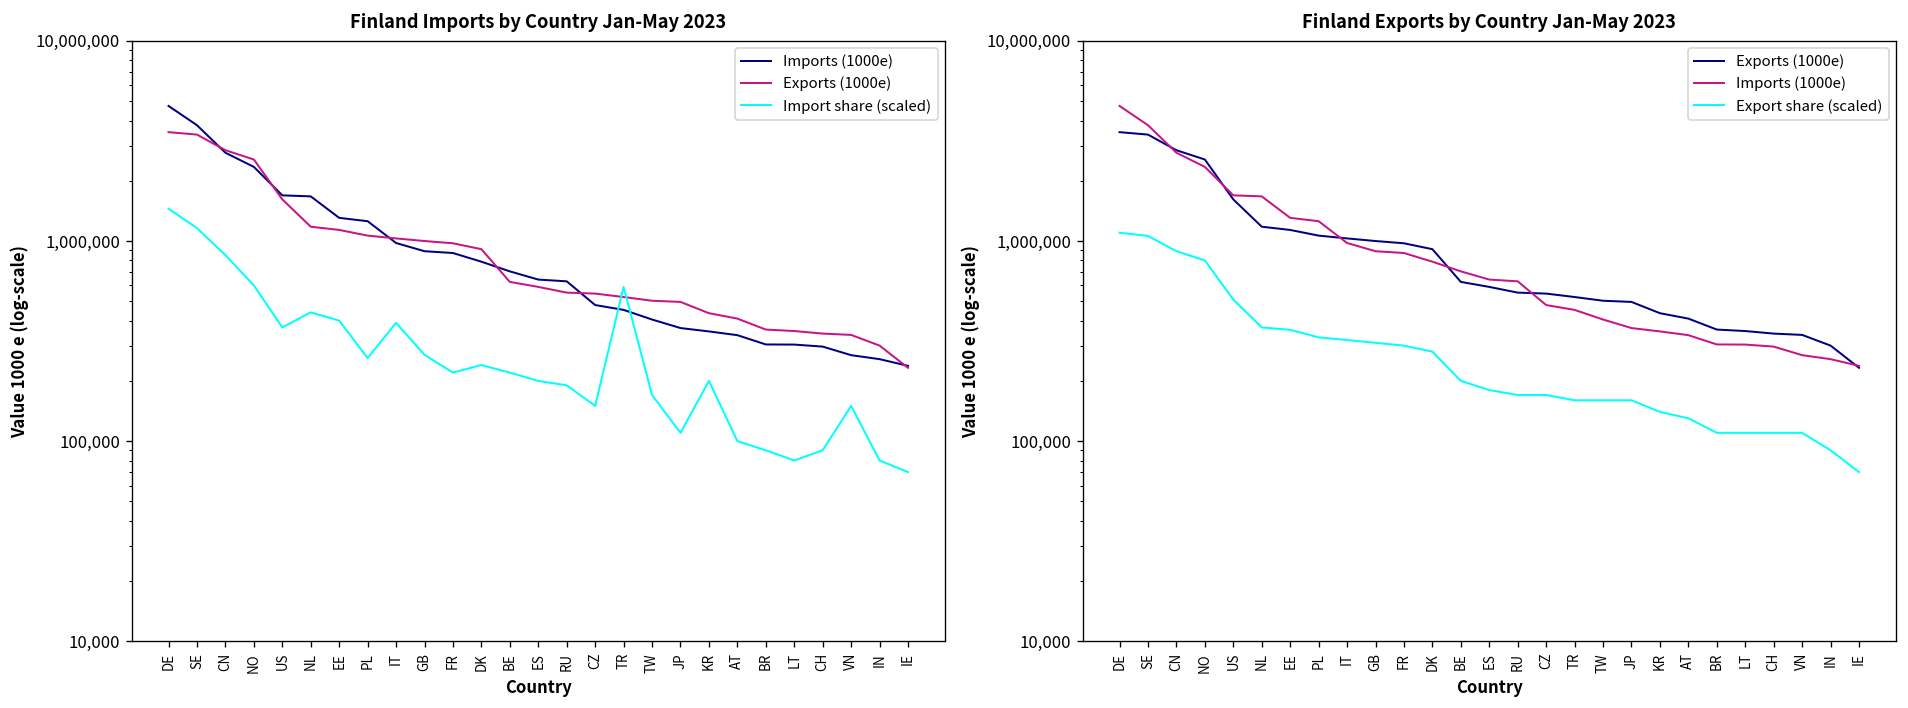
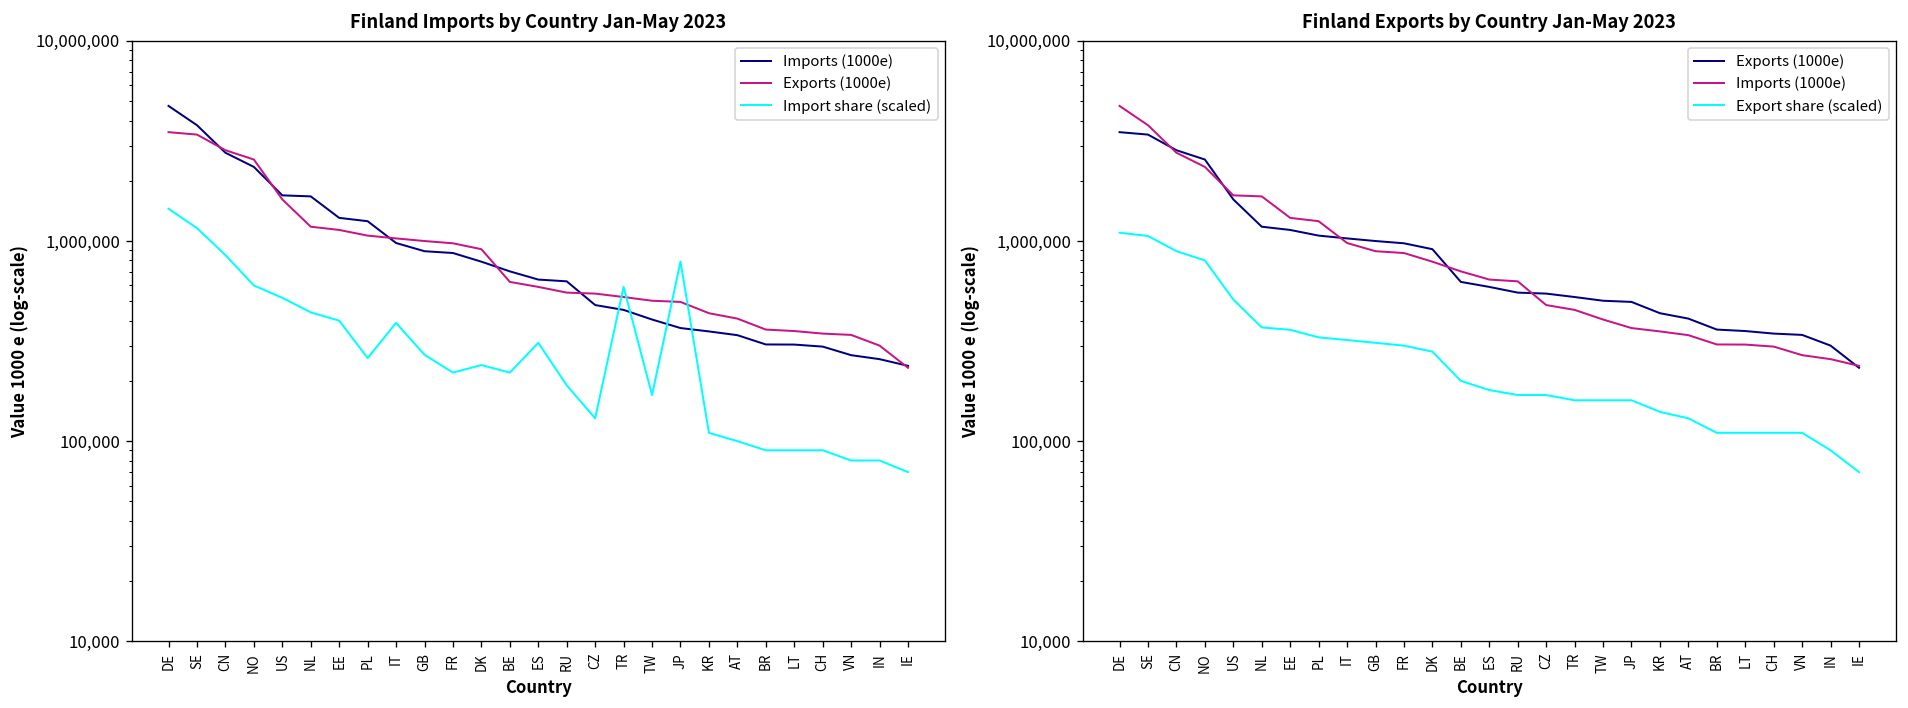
  {
    "Finland Imports by Country Jan-May 2023": {
      "Import share (scaled)": {
        "DE": "1,500,000",
        "SE": "1,200,000",
        "CN": "900,000",
        "NO": "600,000",
-       "US": "370,000",
+       "US": "520,000",
        "NL": "440,000",
        "EE": "400,000",
        "PL": "260,000",
        "IT": "390,000",
        "GB": "270,000",
        "FR": "220,000",
        "DK": "240,000",
        "BE": "220,000",
-       "ES": "200,000",
+       "ES": "310,000",
        "RU": "190,000",
-       "CZ": "150,000",
+       "CZ": "130,000",
        "TR": "590,000",
        "TW": "170,000",
-       "JP": "110,000",
-       "KR": "200,000",
+       "JP": "800,000",
+       "KR": "110,000",
        "AT": "100,000",
        "BR": "90,000",
-       "LT": "80,000",
+       "LT": "90,000",
        "CH": "90,000",
-       "VN": "150,000",
+       "VN": "80,000",
        "IN": "80,000",
        "IE": "70,000"
      }
    },
    "Finland Exports by Country Jan-May 2023": {
      "Exports (1000e)": {
        "DE": "3,500,000",
        "SE": "3,400,000",
        "NO": "2,600,000",
        "US": "1,600,000",
        "NL": "1,200,000",
        "EE": "1,100,000",
        "PL": "1,100,000",
        "IT": "1,000,000",
        "GB": "1,000,000",
        "FR": "1,000,000",
        "DK": "900,000",
        "BE": "620,000",
        "ES": "590,000",
        "RU": "550,000",
        "CZ": "550,000",
        "TR": "520,000",
        "TW": "500,000",
        "JP": "500,000",
        "KR": "440,000",
        "AT": "410,000",
        "BR": "360,000",
        "LT": "350,000",
        "CH": "340,000",
        "VN": "340,000",
        "IN": "300,000"
      },
      "Imports (1000e)": {
        "DE": "4,700,000",
        "SE": "3,800,000",
        "NO": "2,300,000",
        "US": "1,700,000",
        "NL": "1,700,000",
        "EE": "1,300,000",
        "PL": "1,300,000",
        "IT": "1,000,000",
        "GB": "900,000",
        "FR": "900,000",
        "DK": "800,000",
        "BE": "710,000",
        "ES": "640,000",
        "RU": "630,000",
        "CZ": "480,000",
        "TR": "450,000",
        "TW": "410,000",
        "JP": "370,000",
        "KR": "350,000",
        "AT": "340,000",
        "BR": "300,000",
        "LT": "300,000",
        "CH": "300,000",
        "VN": "270,000",
        "IN": "260,000"
      },
      "Export share (scaled)": {
        "DE": "1,100,000",
        "SE": "1,100,000",
        "CN": "900,000",
        "NO": "800,000",
        "US": "510,000",
        "NL": "370,000",
        "EE": "360,000",
        "PL": "330,000",
        "IT": "320,000",
        "GB": "310,000",
        "FR": "300,000",
        "DK": "280,000",
        "BE": "200,000",
        "ES": "180,000",
        "RU": "170,000",
        "CZ": "170,000",
        "TR": "160,000",
        "TW": "160,000",
        "JP": "160,000",
        "KR": "140,000",
        "AT": "130,000",
        "BR": "110,000",
        "LT": "110,000",
        "CH": "110,000",
        "VN": "110,000",
        "IN": "90,000",
        "IE": "70,000"
      }
    }
  }
